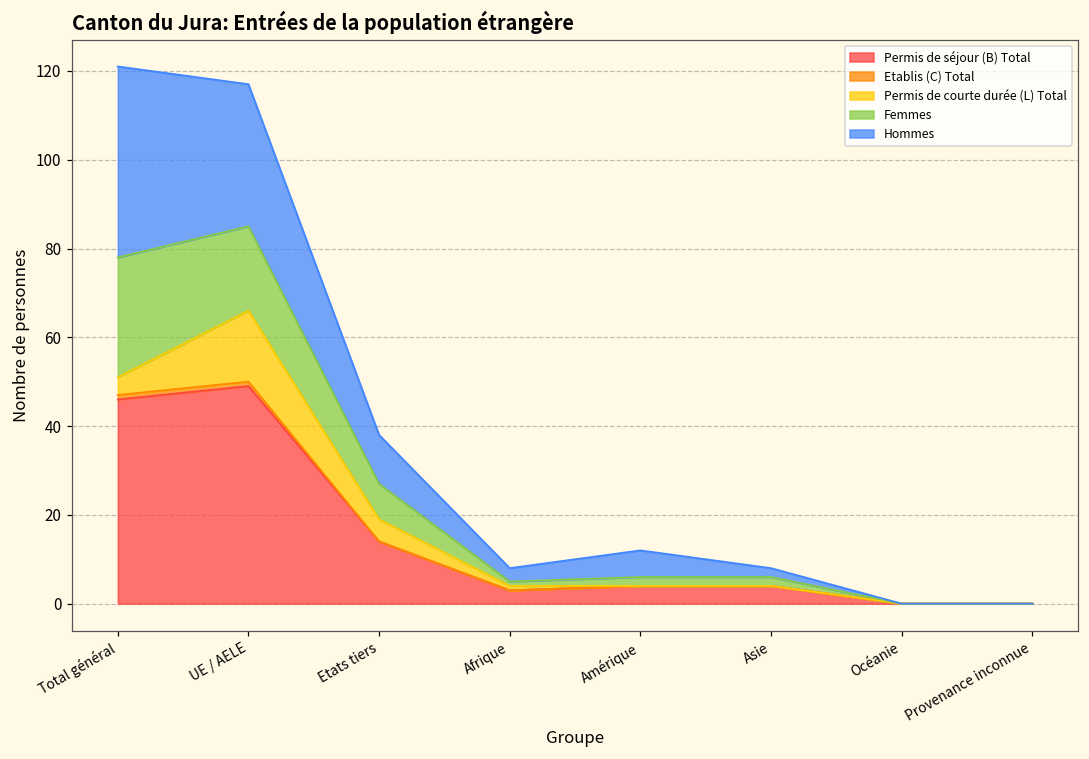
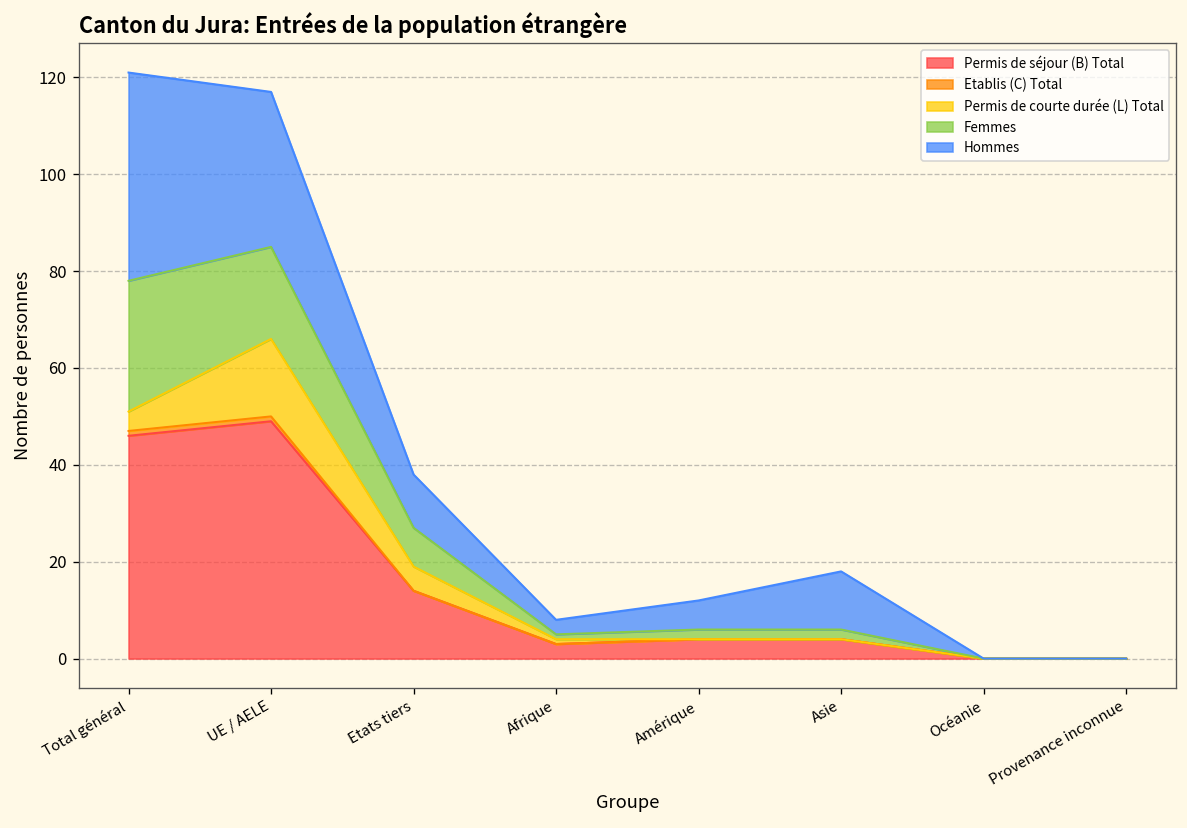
  {
    "Permis de séjour (B) Total": {
      "Total général": 46,
      "UE / AELE": 49
    },
    "Etablis (C) Total": {
      "Total général": 1,
      "UE / AELE": 1
    },
    "Permis de courte durée (L) Total": {
      "Total général": 4,
      "UE / AELE": 16,
      "Etats tiers": 5,
      "Afrique": 1
    },
    "Femmes": {
      "Total général": 27,
      "UE / AELE": 19,
      "Etats tiers": 8,
      "Afrique": 1,
      "Amérique": 2,
      "Asie": 2
    },
    "Hommes": {
      "Total général": 43,
      "UE / AELE": 32,
      "Etats tiers": 11,
      "Afrique": 3,
      "Amérique": 6,
-     "Asie": 2
+     "Asie": 12
    }
  }
